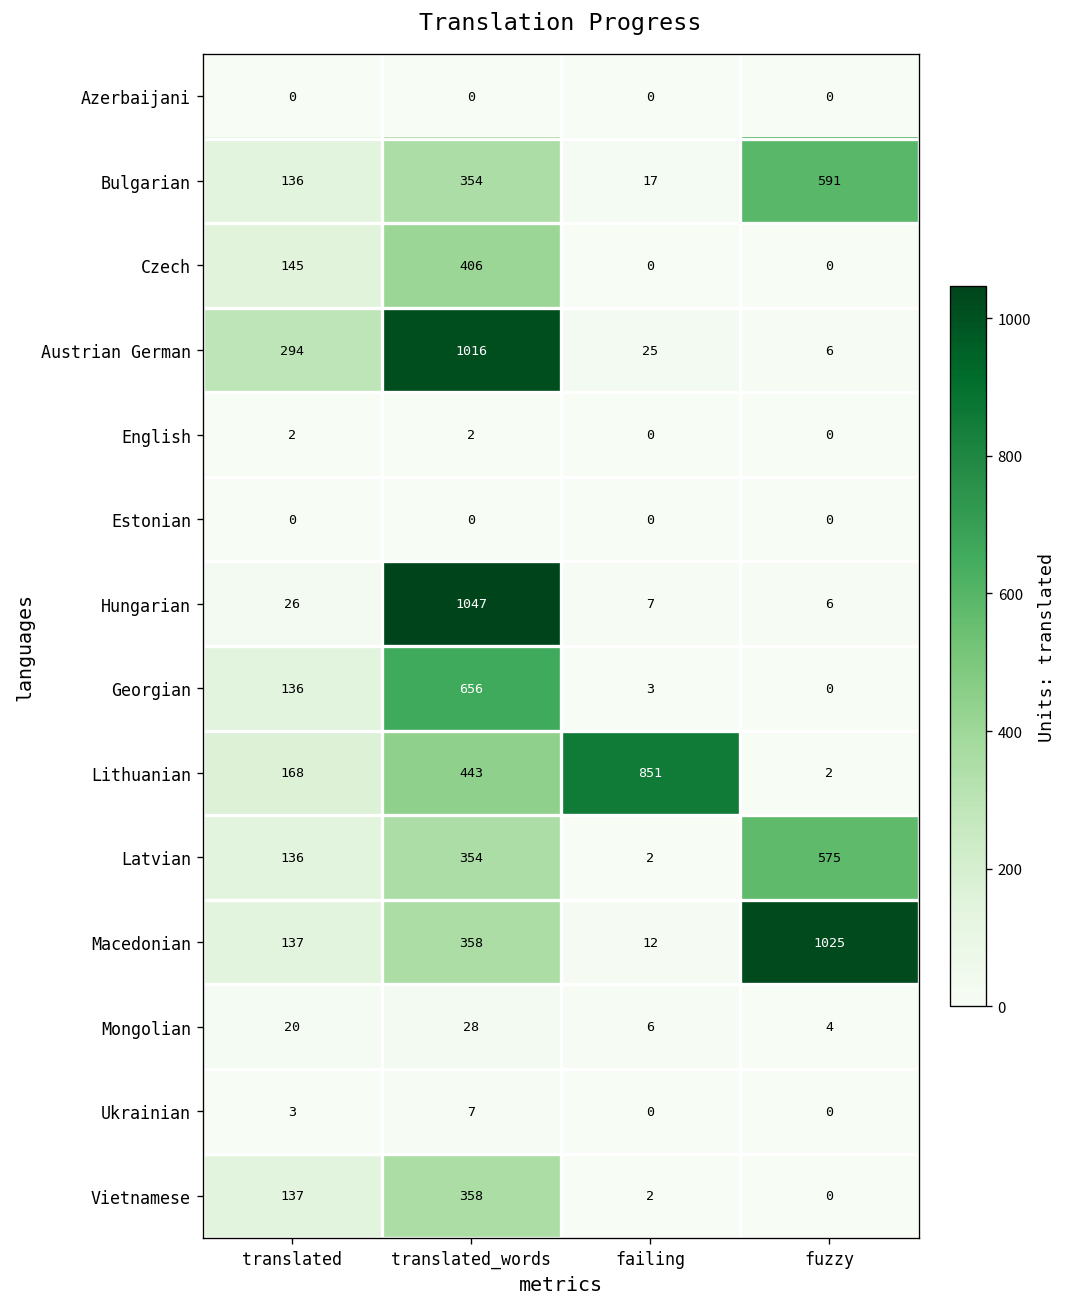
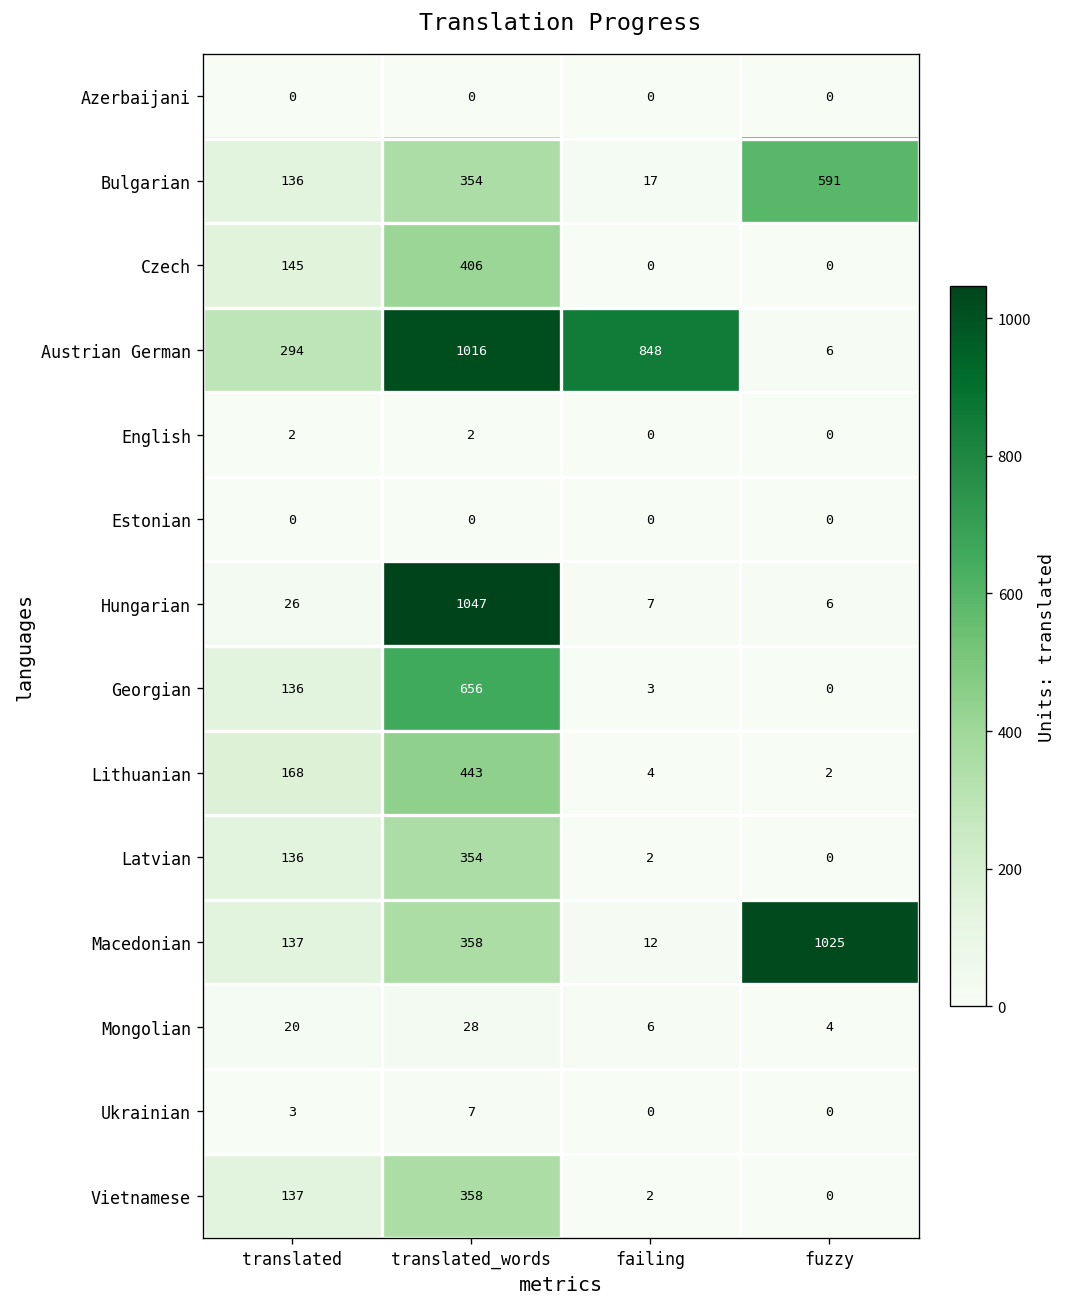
  {
    "Azerbaijani": {
      "translated": 0,
      "translated_words": 0,
      "failing": 0,
      "fuzzy": 0
    },
    "Bulgarian": {
      "translated": 136,
      "translated_words": 354,
      "failing": 17,
      "fuzzy": 591
    },
    "Czech": {
      "translated": 145,
      "translated_words": 406,
      "failing": 0,
      "fuzzy": 0
    },
    "Austrian German": {
      "translated": 294,
      "translated_words": 1016,
-     "failing": 25,
+     "failing": 848,
      "fuzzy": 6
    },
    "English": {
      "translated": 2,
      "translated_words": 2,
      "failing": 0,
      "fuzzy": 0
    },
    "Estonian": {
      "translated": 0,
      "translated_words": 0,
      "failing": 0,
      "fuzzy": 0
    },
    "Hungarian": {
      "translated": 26,
      "translated_words": 1047,
      "failing": 7,
      "fuzzy": 6
    },
    "Georgian": {
      "translated": 136,
      "translated_words": 656,
      "failing": 3,
      "fuzzy": 0
    },
    "Lithuanian": {
      "translated": 168,
      "translated_words": 443,
-     "failing": 851,
+     "failing": 4,
      "fuzzy": 2
    },
    "Latvian": {
      "translated": 136,
      "translated_words": 354,
      "failing": 2,
-     "fuzzy": 575
+     "fuzzy": 0
    },
    "Macedonian": {
      "translated": 137,
      "translated_words": 358,
      "failing": 12,
      "fuzzy": 1025
    },
    "Mongolian": {
      "translated": 20,
      "translated_words": 28,
      "failing": 6,
      "fuzzy": 4
    },
    "Ukrainian": {
      "translated": 3,
      "translated_words": 7,
      "failing": 0,
      "fuzzy": 0
    },
    "Vietnamese": {
      "translated": 137,
      "translated_words": 358,
      "failing": 2,
      "fuzzy": 0
    }
  }
